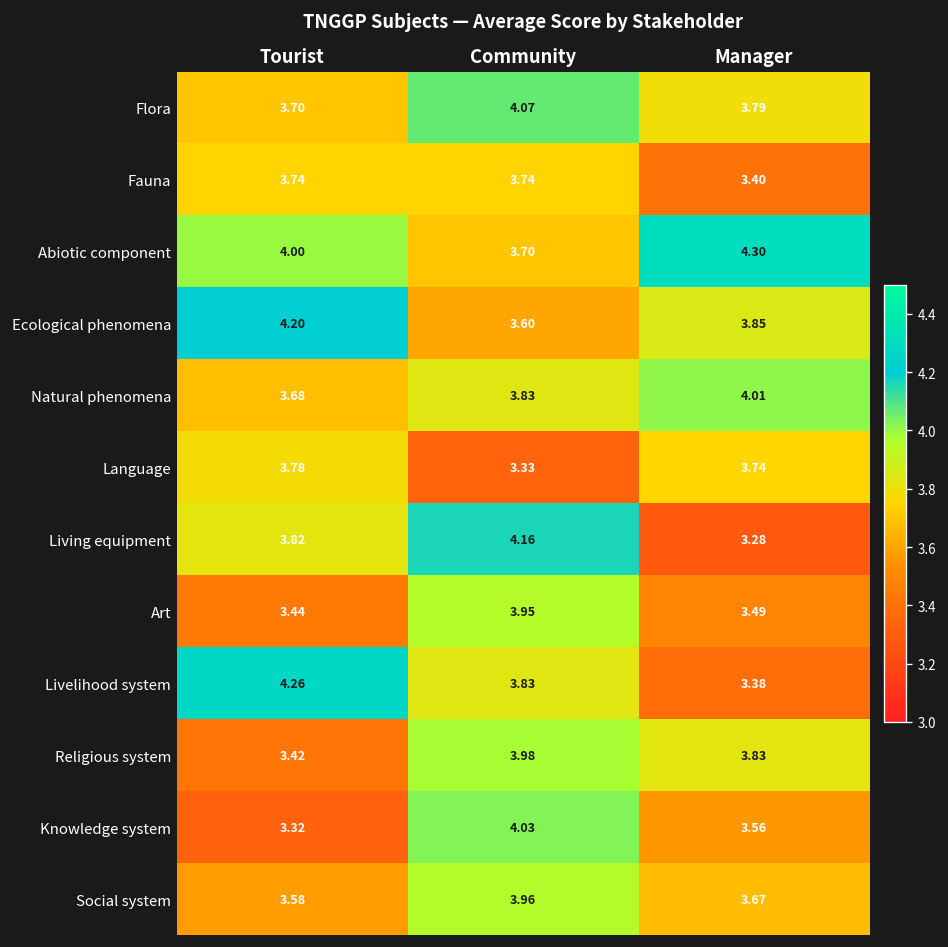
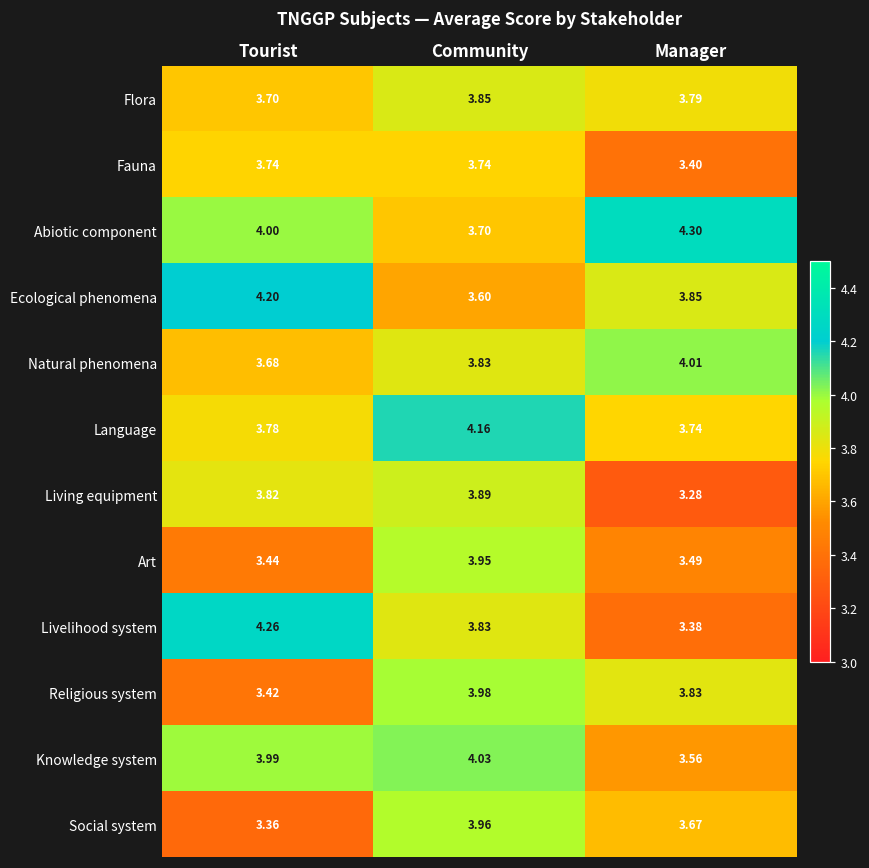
  {
    "Flora": {
      "Tourist": 3.70,
-     "Community": 4.07,
+     "Community": 3.85,
      "Manager": 3.79
    },
    "Fauna": {
      "Tourist": 3.74,
      "Community": 3.74,
      "Manager": 3.40
    },
    "Abiotic component": {
      "Tourist": 4.00,
      "Community": 3.70,
      "Manager": 4.30
    },
    "Ecological phenomena": {
      "Tourist": 4.20,
      "Community": 3.60,
      "Manager": 3.85
    },
    "Natural phenomena": {
      "Tourist": 3.68,
      "Community": 3.83,
      "Manager": 4.01
    },
    "Language": {
      "Tourist": 3.78,
-     "Community": 3.33,
+     "Community": 4.16,
      "Manager": 3.74
    },
    "Living equipment": {
      "Tourist": 3.82,
-     "Community": 4.16,
+     "Community": 3.89,
      "Manager": 3.28
    },
    "Art": {
      "Tourist": 3.44,
      "Community": 3.95,
      "Manager": 3.49
    },
    "Livelihood system": {
      "Tourist": 4.26,
      "Community": 3.83,
      "Manager": 3.38
    },
    "Religious system": {
      "Tourist": 3.42,
      "Community": 3.98,
      "Manager": 3.83
    },
    "Knowledge system": {
-     "Tourist": 3.32,
+     "Tourist": 3.99,
      "Community": 4.03,
      "Manager": 3.56
    },
    "Social system": {
-     "Tourist": 3.58,
+     "Tourist": 3.36,
      "Community": 3.96,
      "Manager": 3.67
    }
  }
